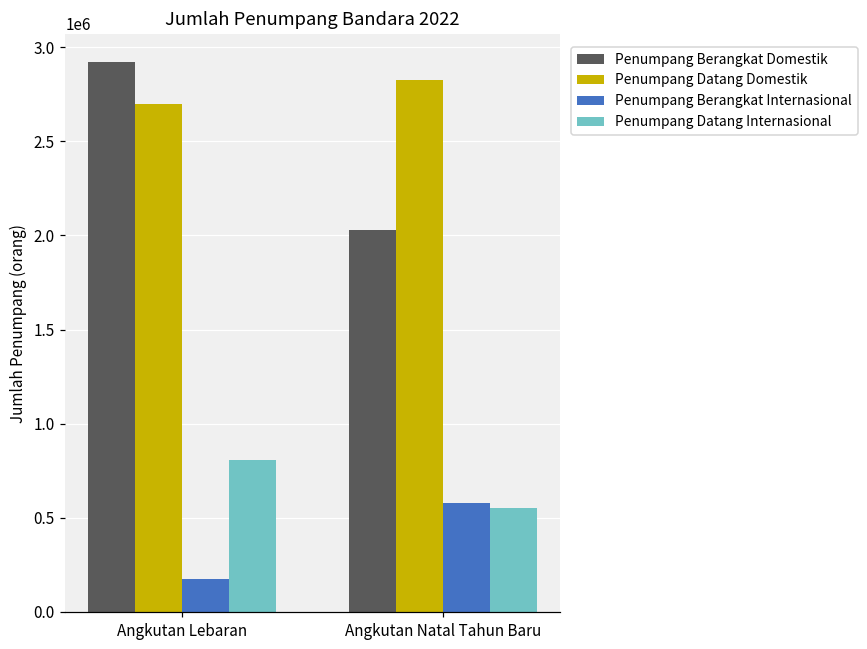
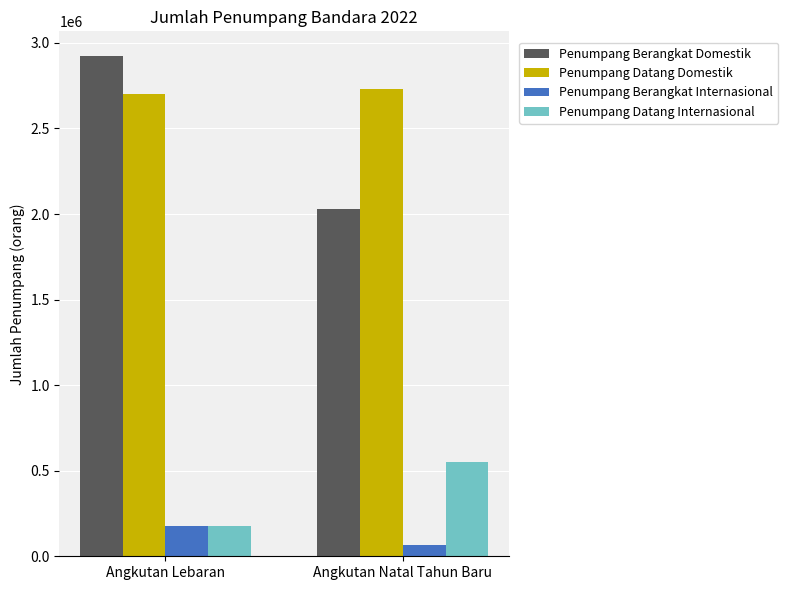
  {
    "Penumpang Berangkat Domestik": {
      "Angkutan Lebaran": 2920000,
      "Angkutan Natal Tahun Baru": 2030000
    },
    "Penumpang Datang Domestik": {
      "Angkutan Lebaran": 2700000,
-     "Angkutan Natal Tahun Baru": 2830000
+     "Angkutan Natal Tahun Baru": 2730000
    },
    "Penumpang Berangkat Internasional": {
      "Angkutan Lebaran": 180000,
-     "Angkutan Natal Tahun Baru": 580000
+     "Angkutan Natal Tahun Baru": 70000
    },
    "Penumpang Datang Internasional": {
-     "Angkutan Lebaran": 810000,
+     "Angkutan Lebaran": 170000,
      "Angkutan Natal Tahun Baru": 550000
    }
  }
